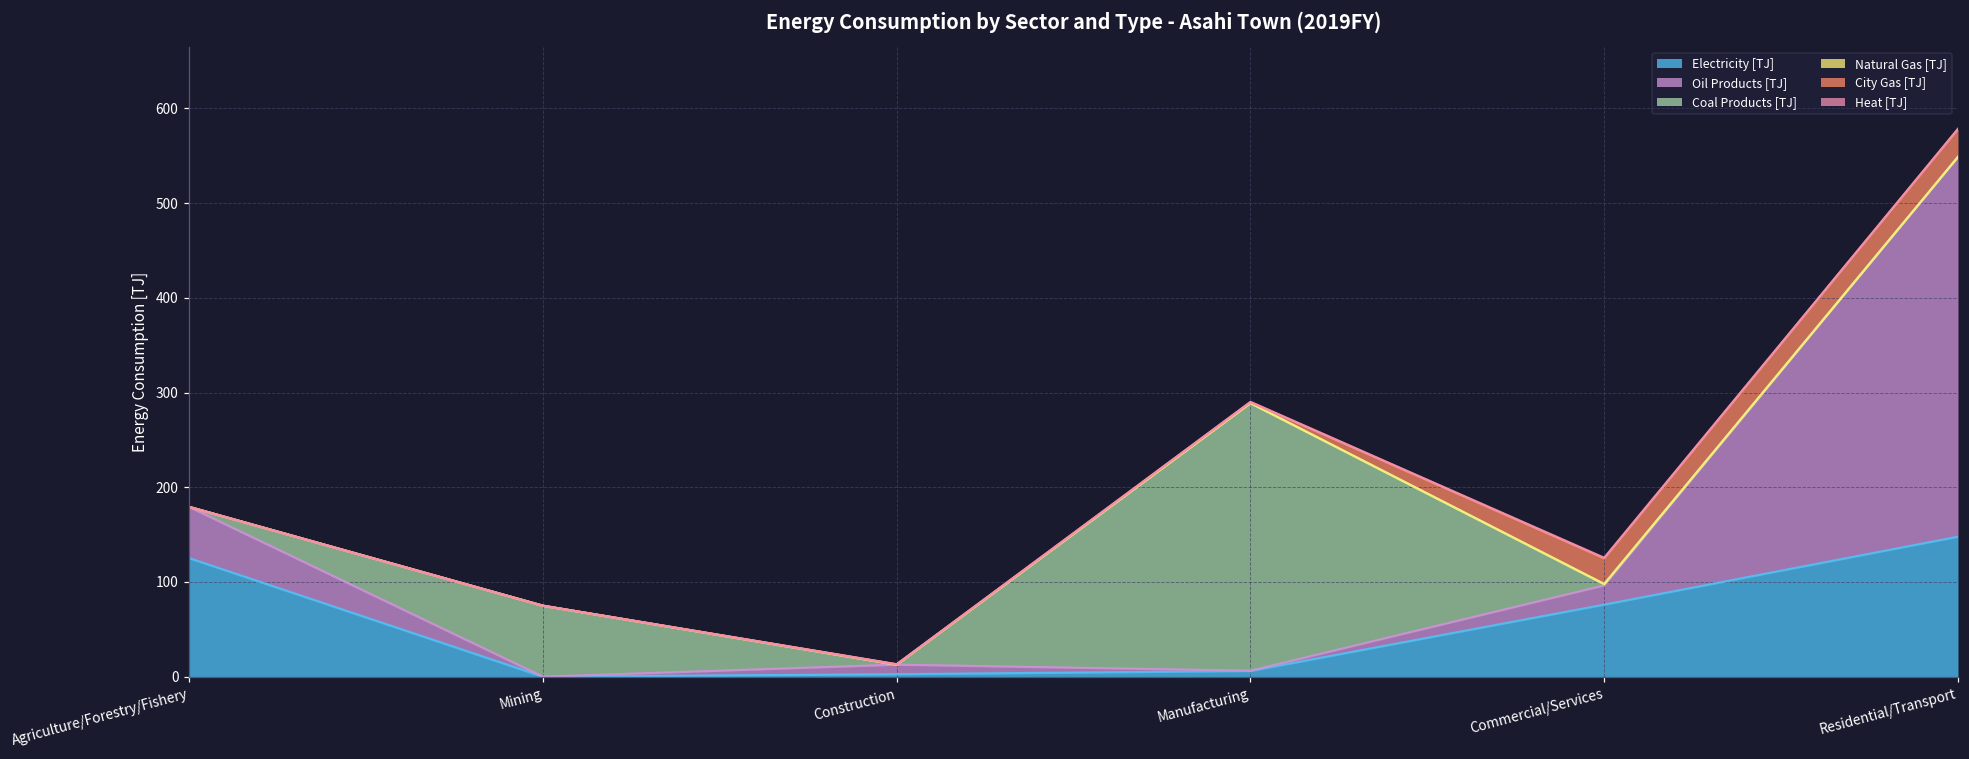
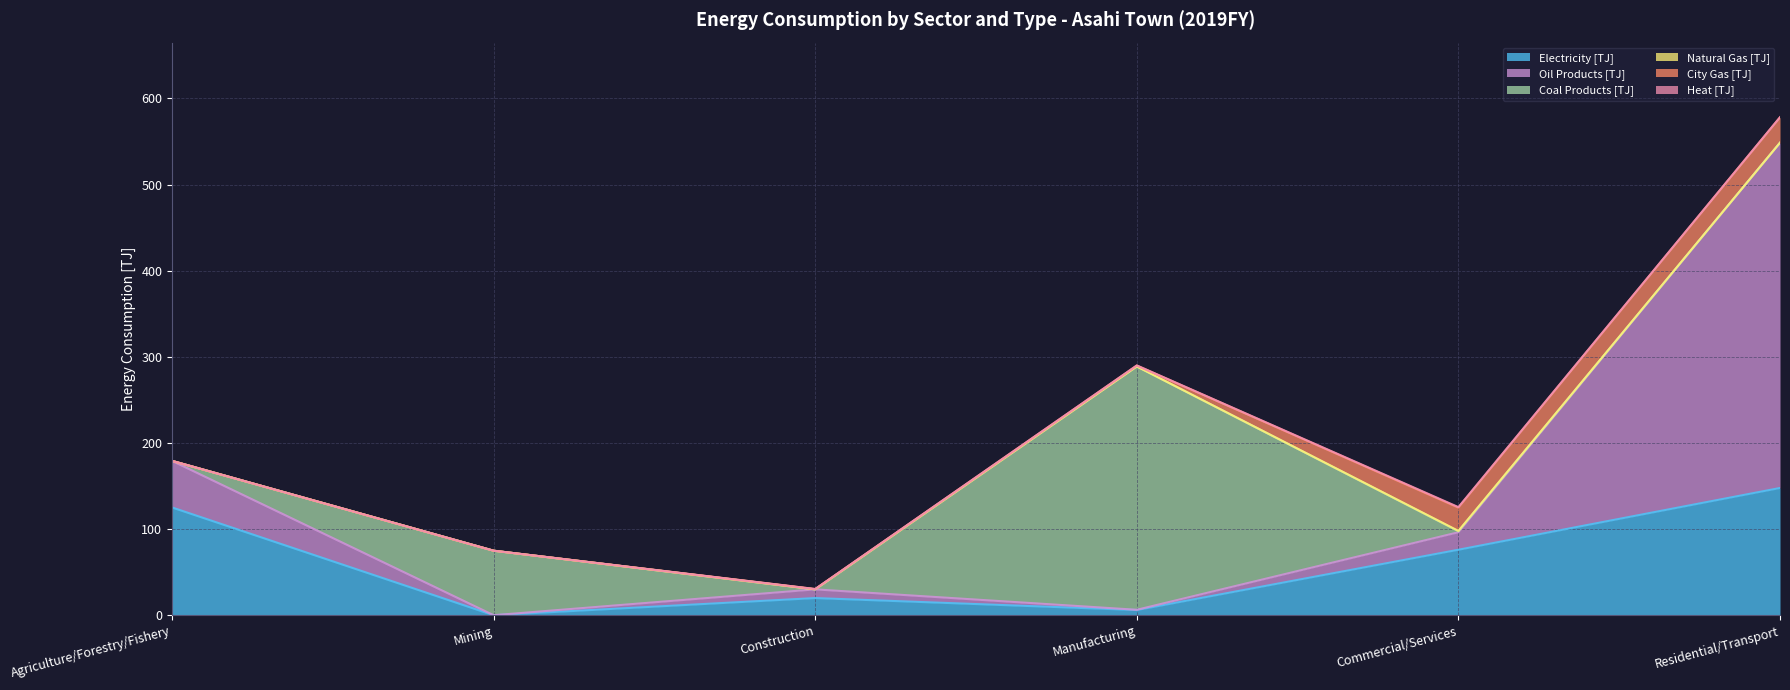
  {
    "Electricity [TJ]": {
      "Agriculture/Forestry/Fishery": 130,
-     "Construction": 0,
+     "Construction": 20,
      "Commercial/Services": 80,
      "Residential/Transport": 150
    }
  }
